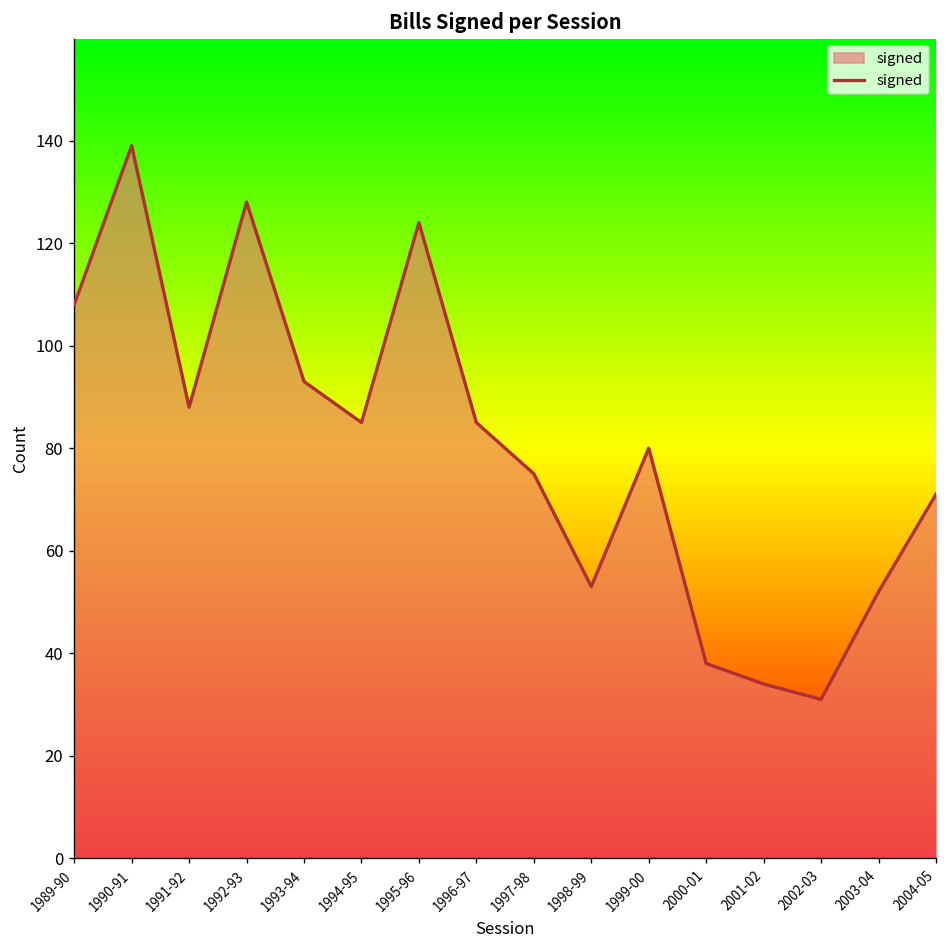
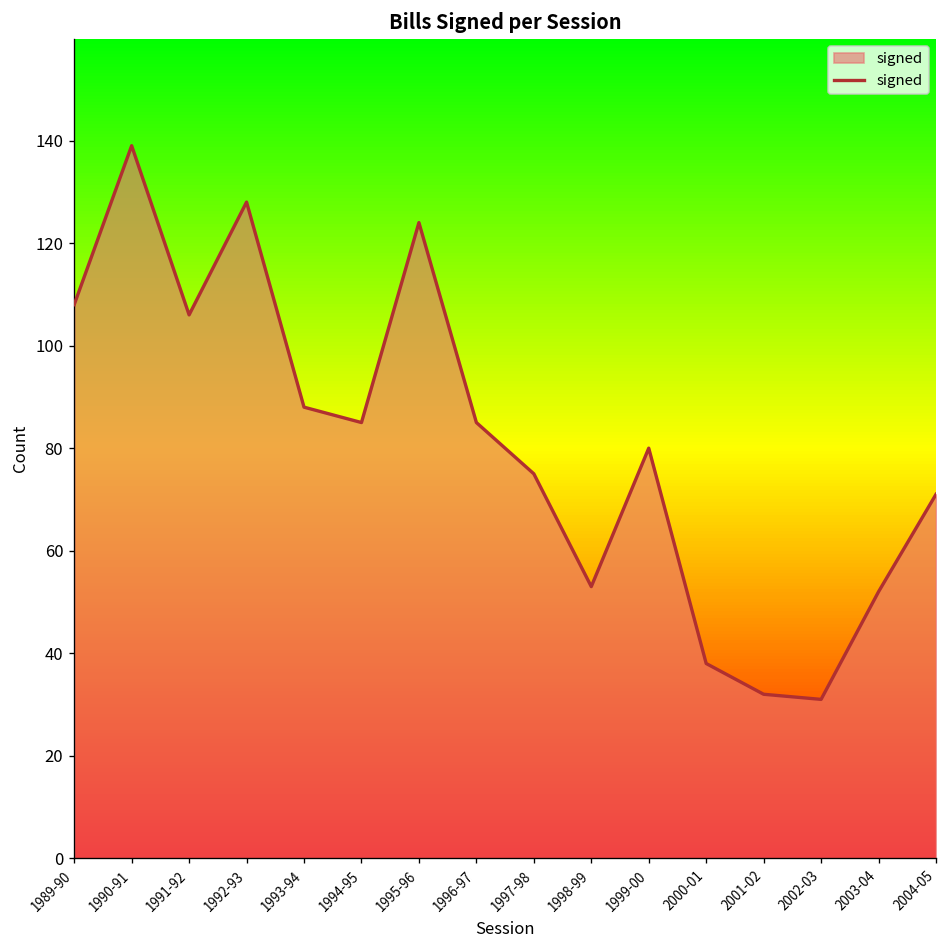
  {
    "1989-90": 108,
    "1990-91": 139,
-   "1991-92": 88,
+   "1991-92": 106,
    "1992-93": 128,
-   "1993-94": 93,
+   "1993-94": 88,
    "1994-95": 85,
    "1995-96": 124,
    "1996-97": 85,
    "1997-98": 75,
    "1998-99": 53,
    "1999-00": 80,
    "2000-01": 38,
-   "2001-02": 34,
+   "2001-02": 32,
    "2002-03": 31,
    "2003-04": 52,
    "2004-05": 71
  }
